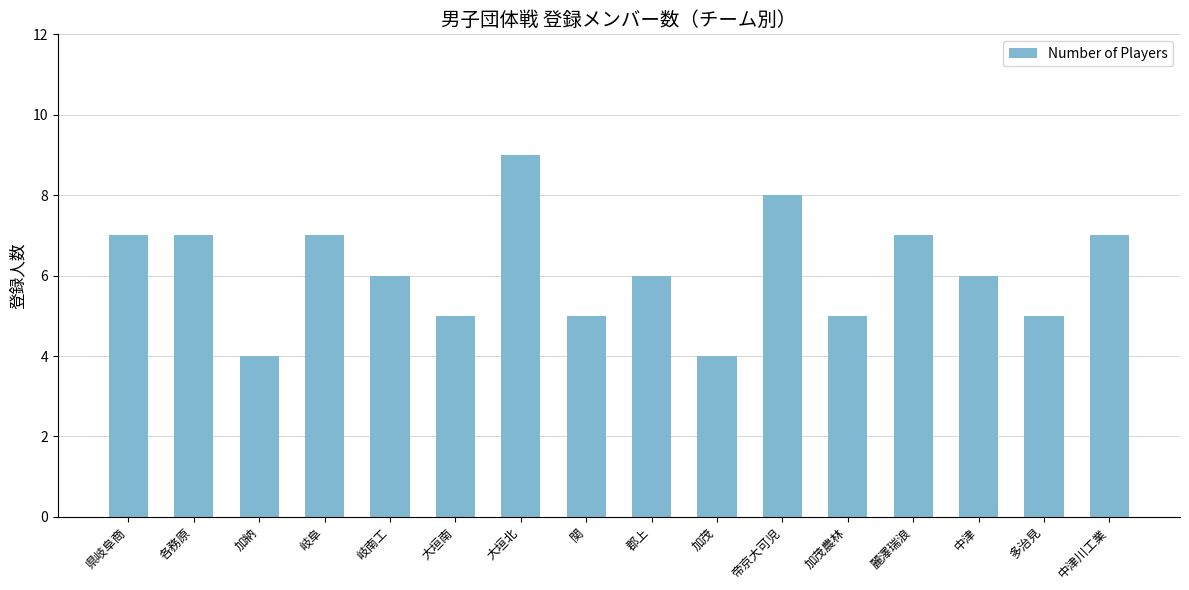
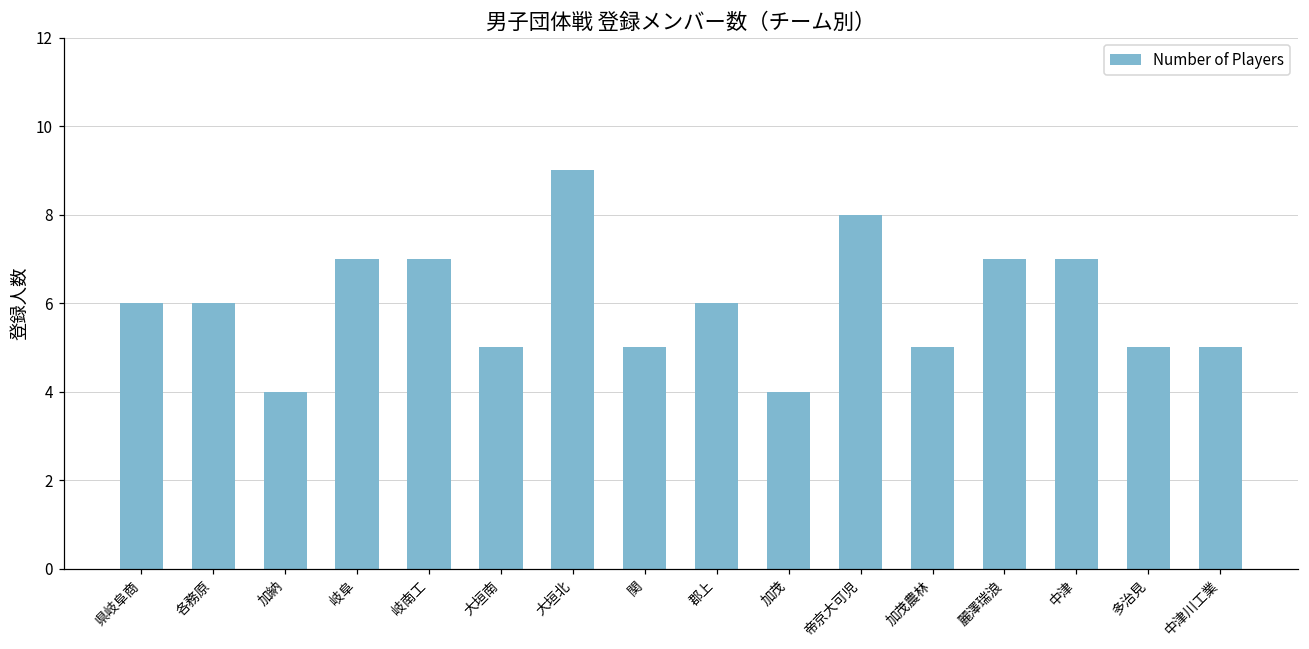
  {
-   "県岐阜商": 7,
-   "各務原": 7,
+   "県岐阜商": 6,
+   "各務原": 6,
    "加納": 4,
    "岐阜": 7,
-   "岐南工": 6,
+   "岐南工": 7,
    "大垣南": 5,
    "大垣北": 9,
    "関": 5,
    "郡上": 6,
    "加茂": 4,
    "帝京大可児": 8,
    "加茂農林": 5,
    "麗澤瑞浪": 7,
-   "中津": 6,
+   "中津": 7,
    "多治見": 5,
-   "中津川工業": 7
+   "中津川工業": 5
  }
